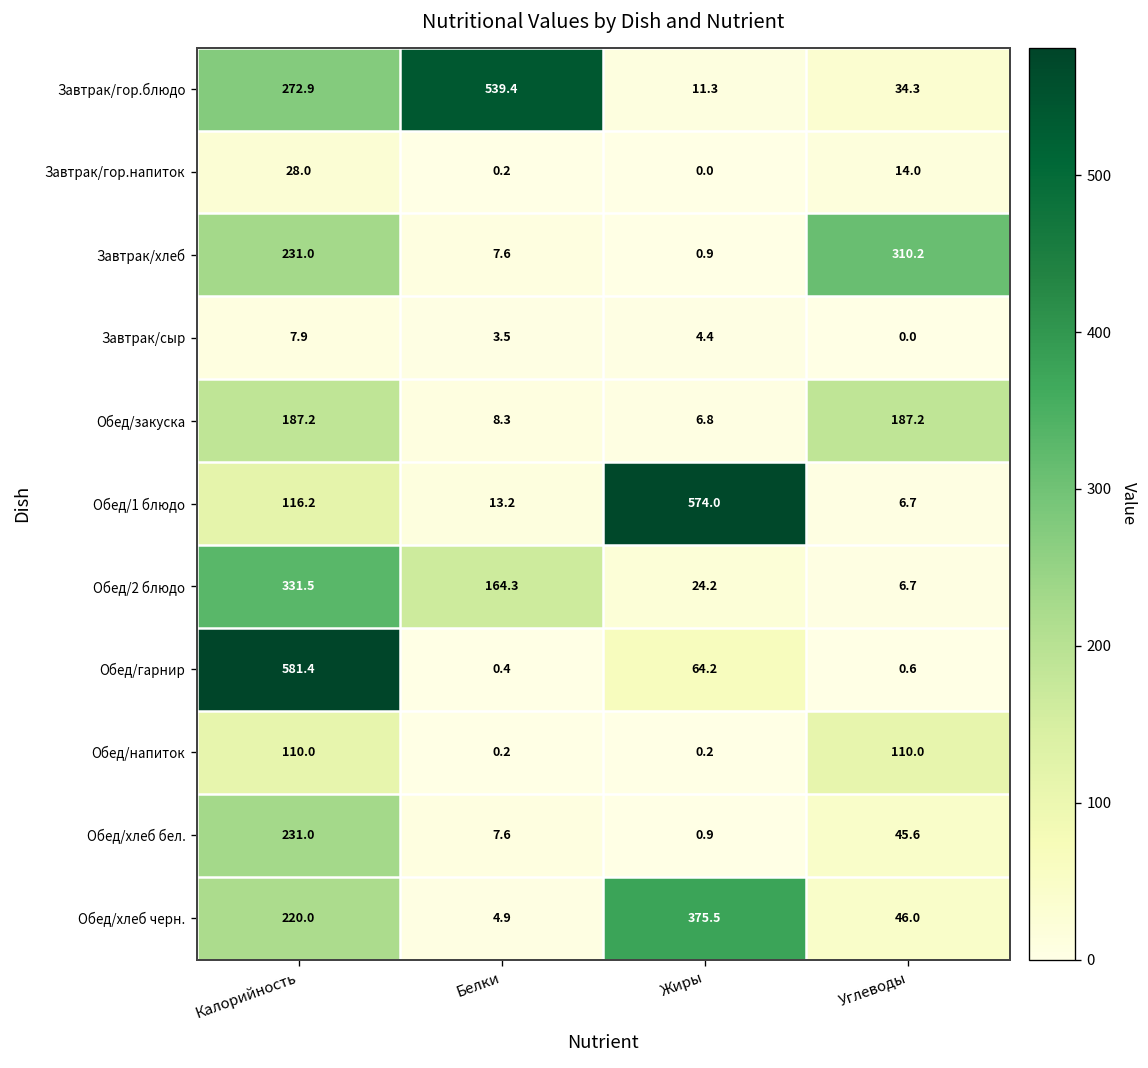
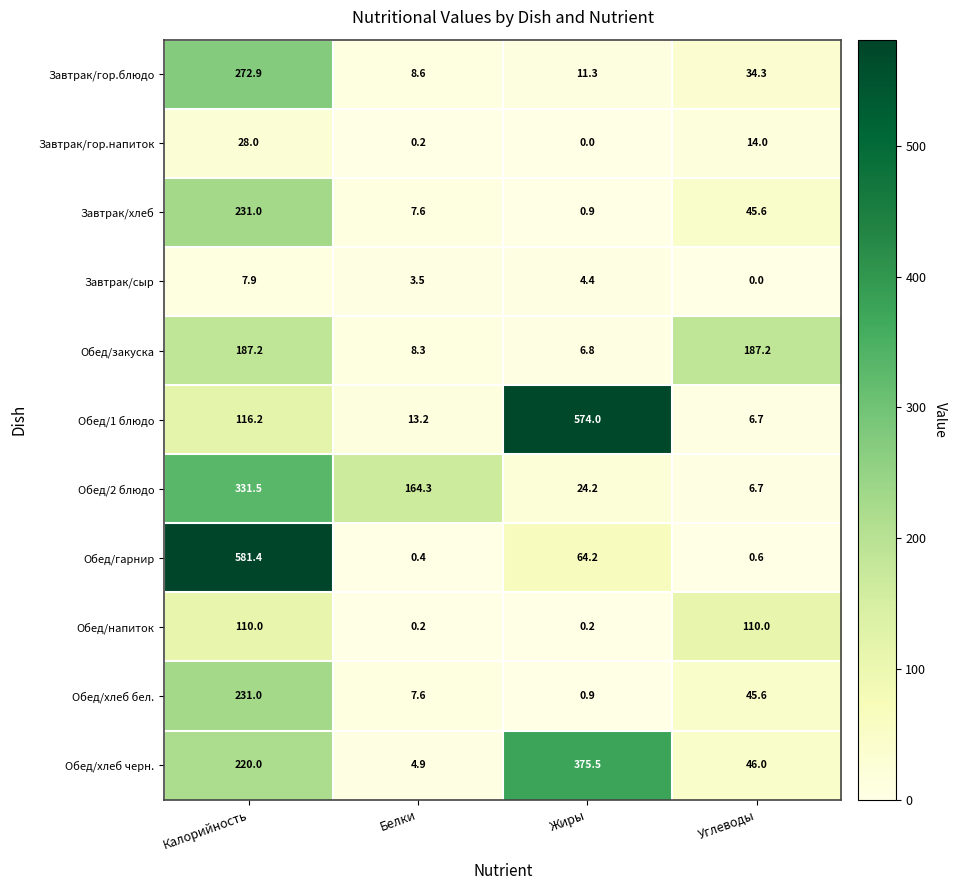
  {
    "Завтрак/гор.блюдо": {
      "Калорийность": 272.9,
-     "Белки": 539.4,
+     "Белки": 8.6,
      "Жиры": 11.3,
      "Углеводы": 34.3
    },
    "Завтрак/гор.напиток": {
      "Калорийность": 28.0,
      "Белки": 0.2,
      "Жиры": 0.0,
      "Углеводы": 14.0
    },
    "Завтрак/хлеб": {
      "Калорийность": 231.0,
      "Белки": 7.6,
      "Жиры": 0.9,
-     "Углеводы": 310.2
+     "Углеводы": 45.6
    },
    "Завтрак/сыр": {
      "Калорийность": 7.9,
      "Белки": 3.5,
      "Жиры": 4.4,
      "Углеводы": 0.0
    },
    "Обед/закуска": {
      "Калорийность": 187.2,
      "Белки": 8.3,
      "Жиры": 6.8,
      "Углеводы": 187.2
    },
    "Обед/1 блюдо": {
      "Калорийность": 116.2,
      "Белки": 13.2,
      "Жиры": 574.0,
      "Углеводы": 6.7
    },
    "Обед/2 блюдо": {
      "Калорийность": 331.5,
      "Белки": 164.3,
      "Жиры": 24.2,
      "Углеводы": 6.7
    },
    "Обед/гарнир": {
      "Калорийность": 581.4,
      "Белки": 0.4,
      "Жиры": 64.2,
      "Углеводы": 0.6
    },
    "Обед/напиток": {
      "Калорийность": 110.0,
      "Белки": 0.2,
      "Жиры": 0.2,
      "Углеводы": 110.0
    },
    "Обед/хлеб бел.": {
      "Калорийность": 231.0,
      "Белки": 7.6,
      "Жиры": 0.9,
      "Углеводы": 45.6
    },
    "Обед/хлеб черн.": {
      "Калорийность": 220.0,
      "Белки": 4.9,
      "Жиры": 375.5,
      "Углеводы": 46.0
    }
  }
